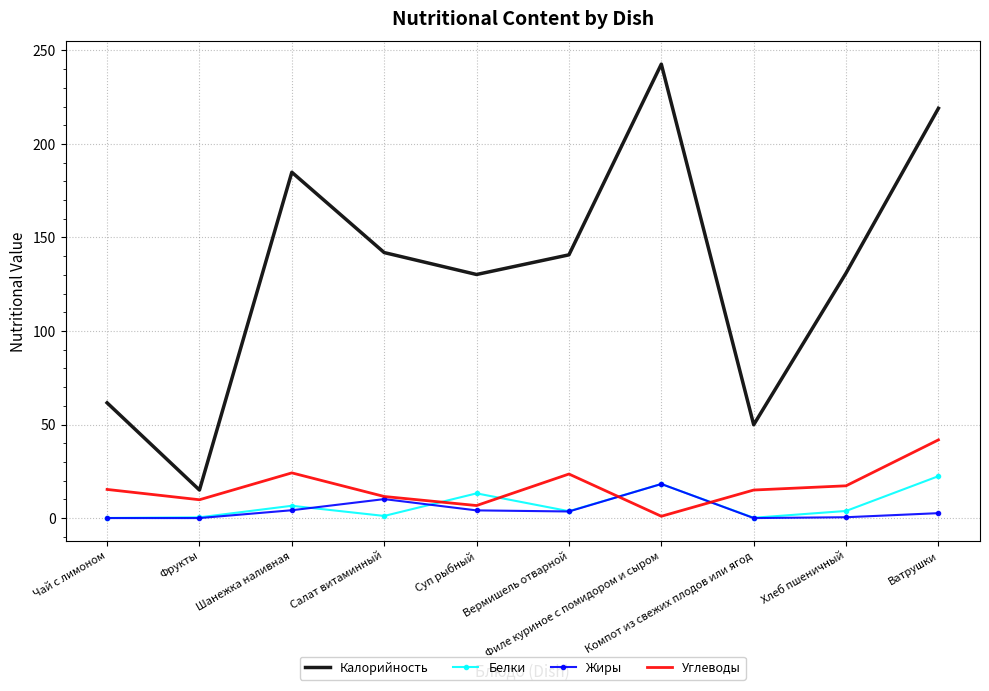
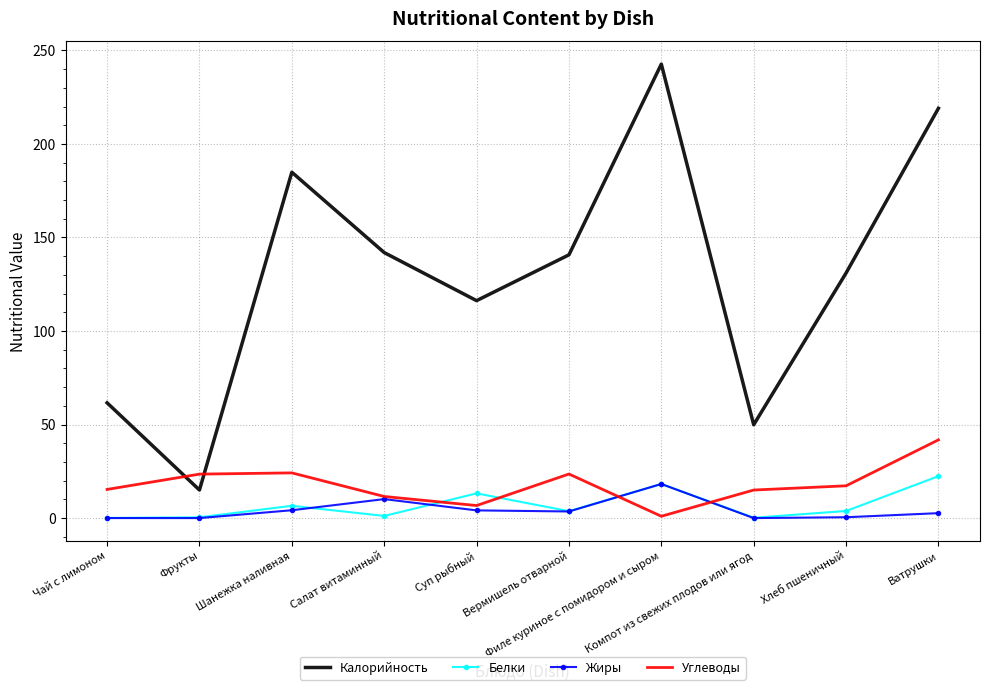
  {
    "Калорийность": {
      "Чай с лимоном": 62,
      "Фрукты": 15,
      "Шанежка наливная": 185,
      "Салат витаминный": 142,
-     "Суп рыбный": 130,
+     "Суп рыбный": 116,
      "Вермишель отварной": 141,
      "Филе куриное с помидором и сыром": 243,
      "Компот из свежих плодов или ягод": 50,
      "Хлеб пшеничный": 131,
      "Ватрушки": 219
    },
    "Белки": {
      "Шанежка наливная": 7,
      "Салат витаминный": 1,
      "Суп рыбный": 13,
      "Хлеб пшеничный": 4,
      "Ватрушки": 22
    },
    "Жиры": {
      "Шанежка наливная": 4,
      "Салат витаминный": 10,
      "Суп рыбный": 4,
      "Хлеб пшеничный": 0,
      "Ватрушки": 3
    },
    "Углеводы": {
      "Чай с лимоном": 15,
-     "Фрукты": 10,
+     "Фрукты": 24,
      "Шанежка наливная": 24,
      "Салат витаминный": 12,
      "Суп рыбный": 7,
      "Вермишель отварной": 24,
      "Филе куриное с помидором и сыром": 1,
      "Компот из свежих плодов или ягод": 15,
      "Хлеб пшеничный": 17,
      "Ватрушки": 42
    }
  }
